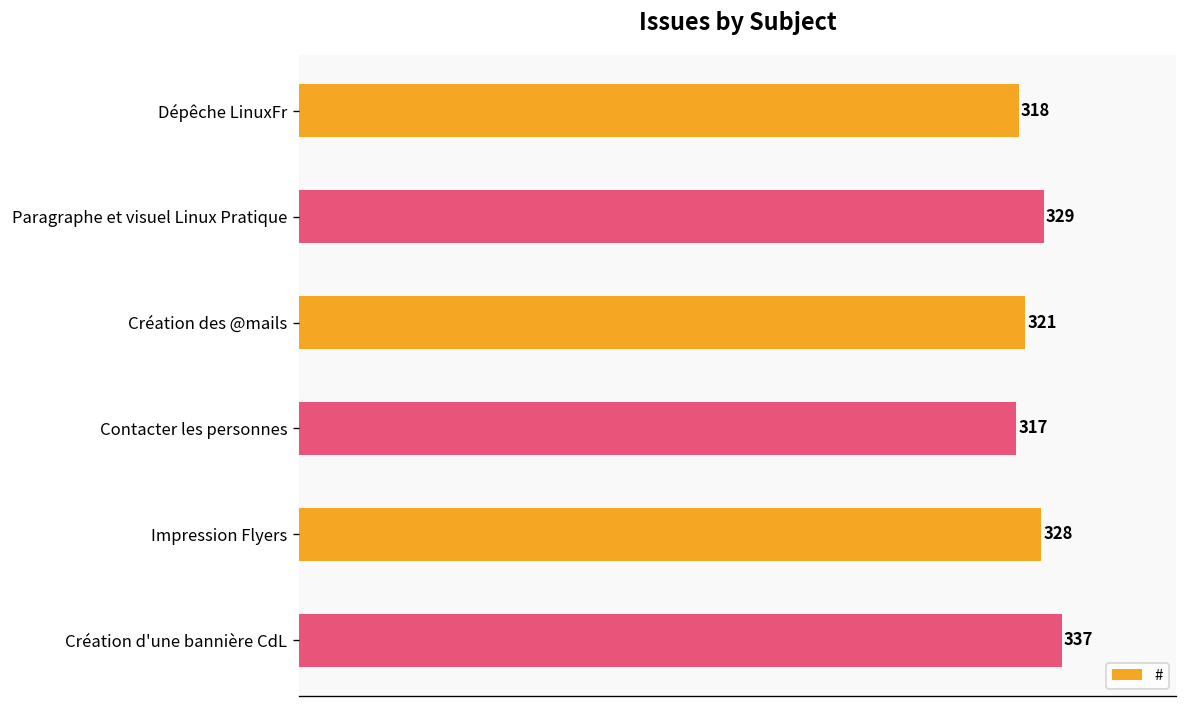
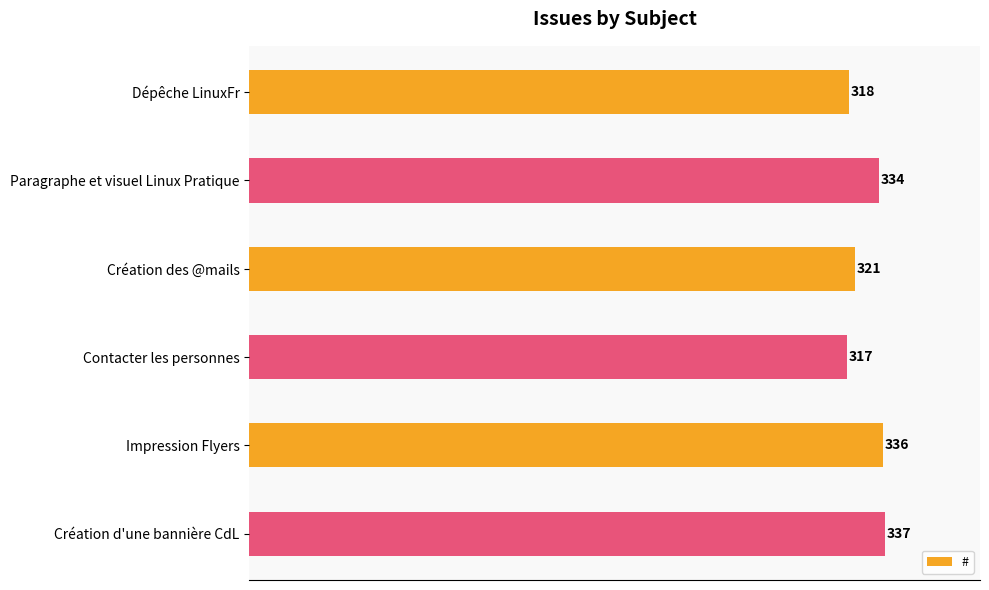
  {
    "Dépêche LinuxFr": 318,
-   "Paragraphe et visuel Linux Pratique": 329,
+   "Paragraphe et visuel Linux Pratique": 334,
    "Création des @mails": 321,
    "Contacter les personnes": 317,
-   "Impression Flyers": 328,
+   "Impression Flyers": 336,
    "Création d'une bannière CdL": 337
  }
